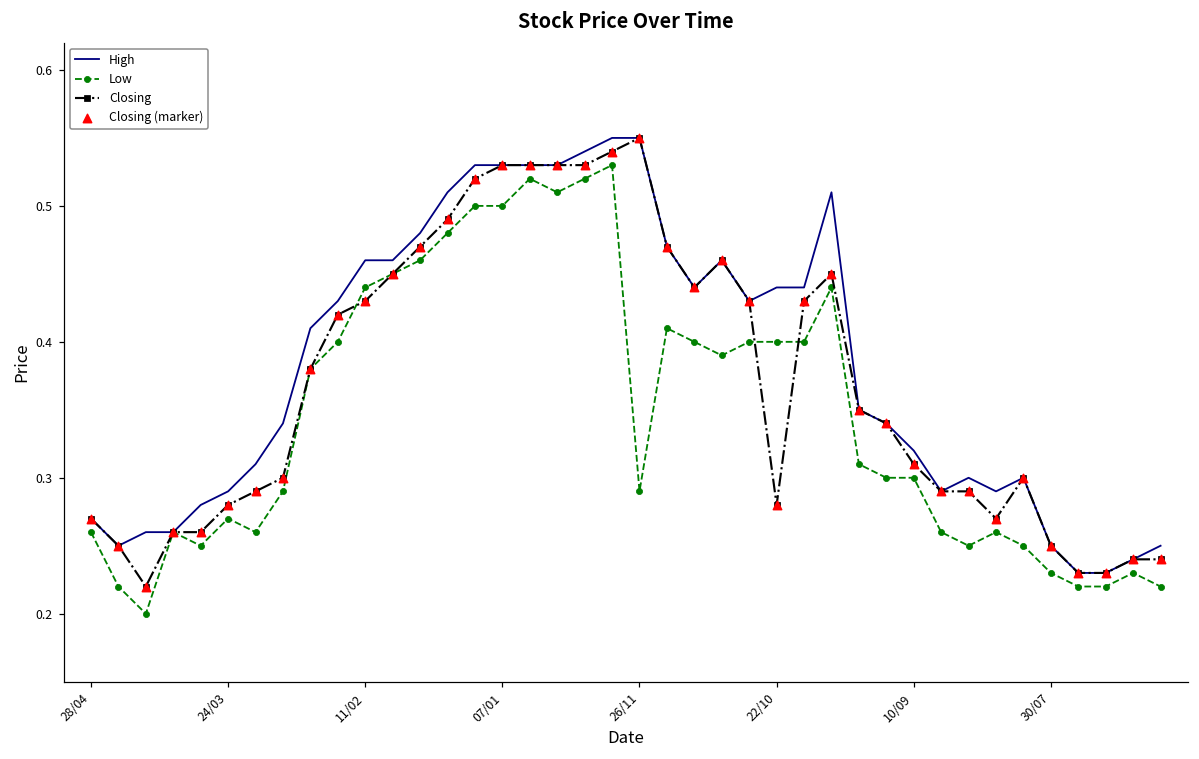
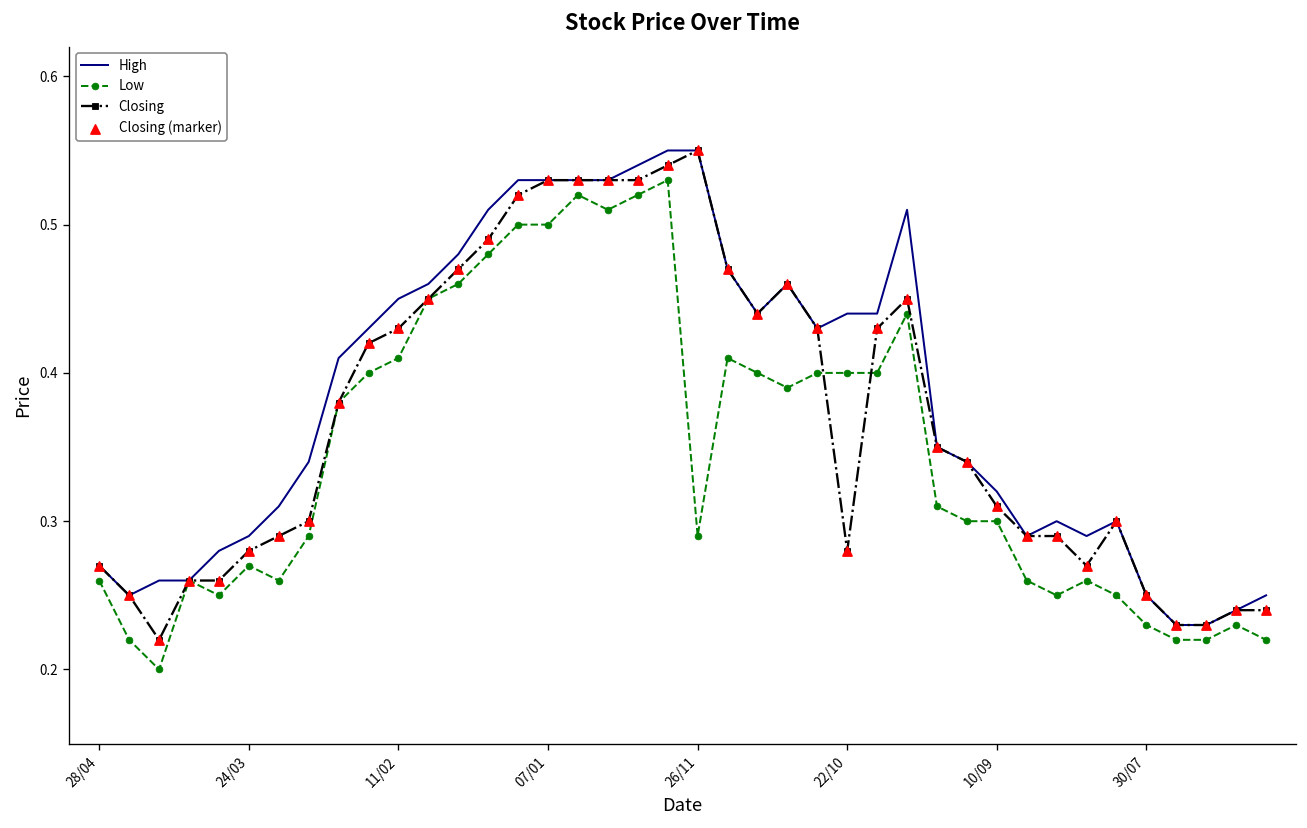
  {
    "High": {
      "24/03": 0.29,
-     "11/02": 0.46,
+     "11/02": 0.45,
      "22/10": 0.44,
      "10/09": 0.32
    },
    "Low": {
      "28/04": 0.26,
      "24/03": 0.27,
-     "11/02": 0.44,
+     "11/02": 0.41,
      "07/01": 0.50,
      "26/11": 0.29,
      "22/10": 0.40,
      "10/09": 0.30,
      "30/07": 0.23
    },
    "Closing (marker)": {
      "24/03": 0.28,
      "11/02": 0.43,
      "22/10": 0.28,
      "10/09": 0.31
    }
  }
